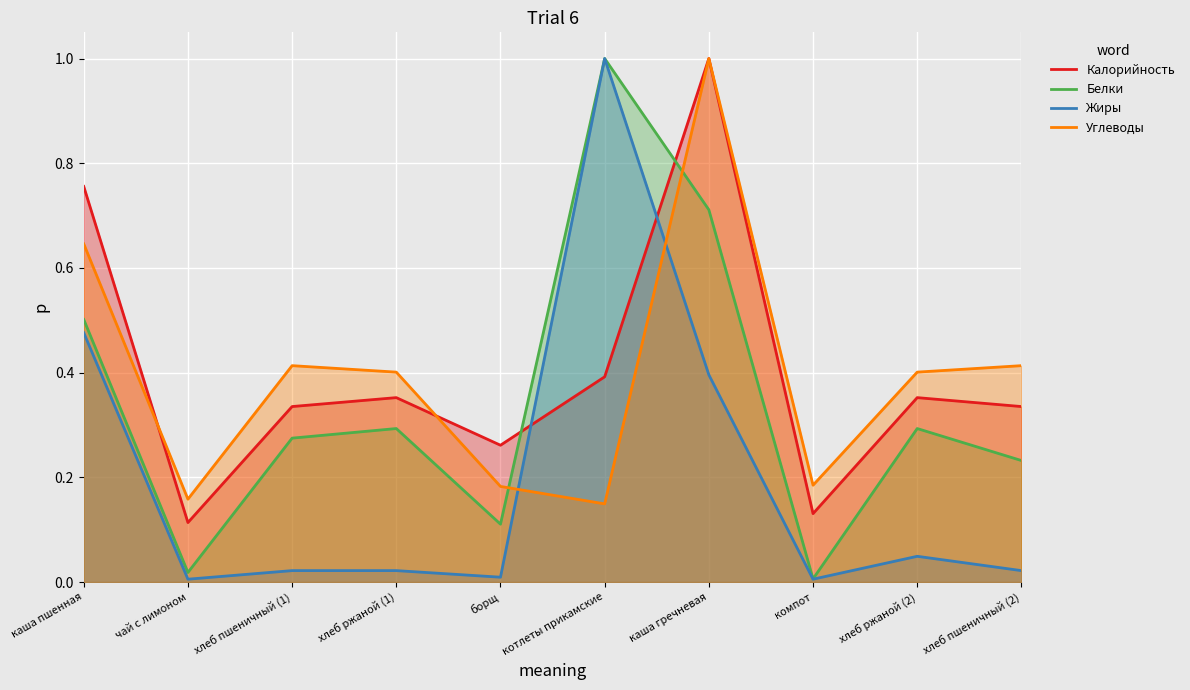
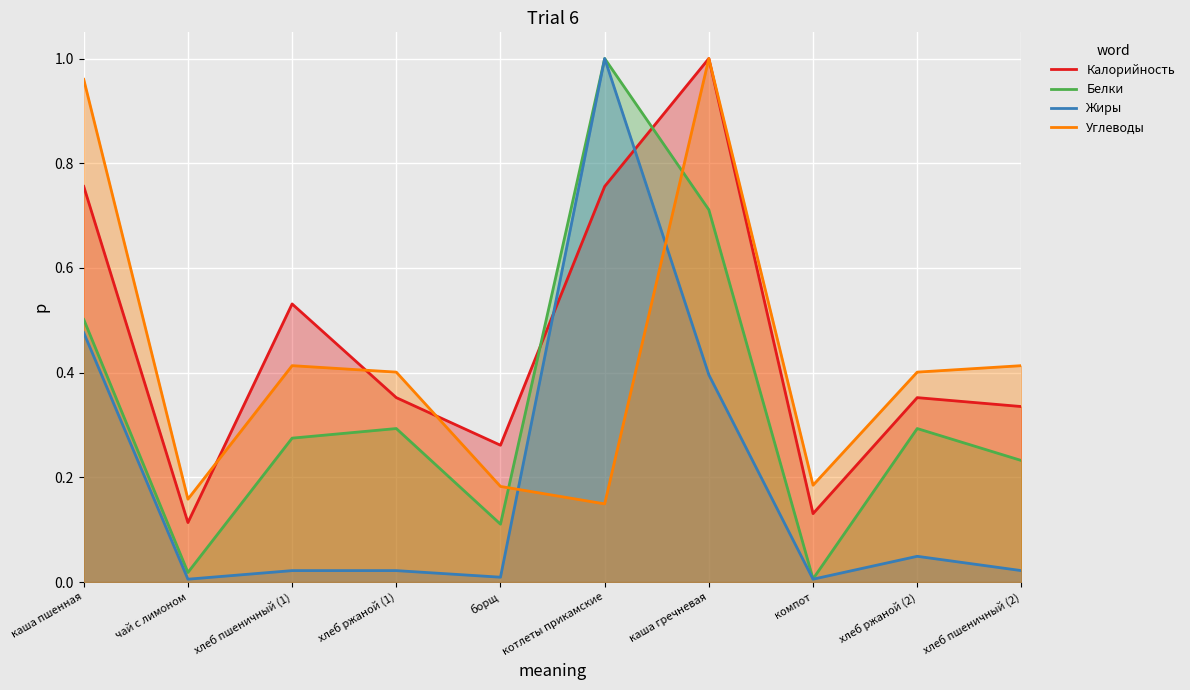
  {
    "Калорийность": {
      "каша пшенная": 0.76,
      "чай с лимоном": 0.11,
-     "хлеб пшеничный (1)": 0.34,
+     "хлеб пшеничный (1)": 0.53,
      "хлеб ржаной (1)": 0.35,
      "борщ": 0.26,
-     "котлеты прикамские": 0.39,
+     "котлеты прикамские": 0.76,
      "компот": 0.13,
      "хлеб ржаной (2)": 0.35,
      "хлеб пшеничный (2)": 0.34
    },
    "Белки": {
      "каша пшенная": 0.50,
      "чай с лимоном": 0.02,
      "хлеб пшеничный (1)": 0.27,
      "хлеб ржаной (1)": 0.29,
      "борщ": 0.11,
      "каша гречневая": 0.71,
      "хлеб ржаной (2)": 0.29,
      "хлеб пшеничный (2)": 0.23
    },
    "Жиры": {
      "каша пшенная": 0.48,
      "чай с лимоном": 0.01,
      "хлеб пшеничный (1)": 0.02,
      "хлеб ржаной (1)": 0.02,
      "борщ": 0.01,
      "каша гречневая": 0.40,
      "хлеб ржаной (2)": 0.05,
      "хлеб пшеничный (2)": 0.02
    },
    "Углеводы": {
-     "каша пшенная": 0.65,
+     "каша пшенная": 0.96,
      "чай с лимоном": 0.16,
      "хлеб пшеничный (1)": 0.41,
      "хлеб ржаной (1)": 0.40,
      "борщ": 0.18,
      "котлеты прикамские": 0.15,
      "компот": 0.19,
      "хлеб ржаной (2)": 0.40,
      "хлеб пшеничный (2)": 0.41
    }
  }
